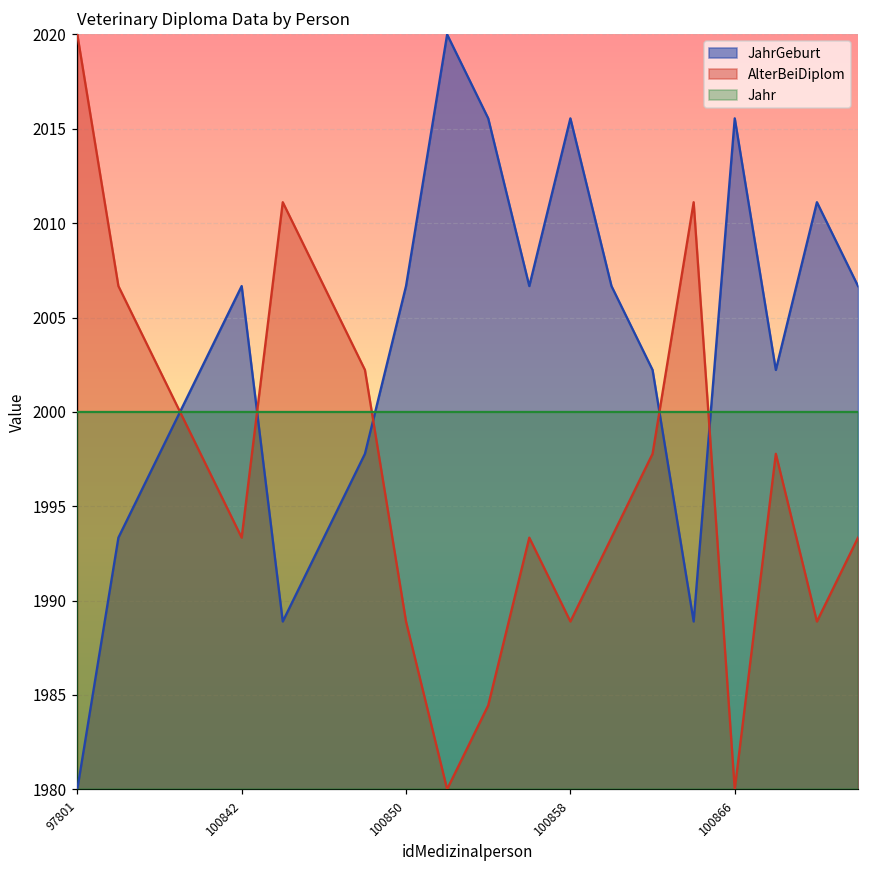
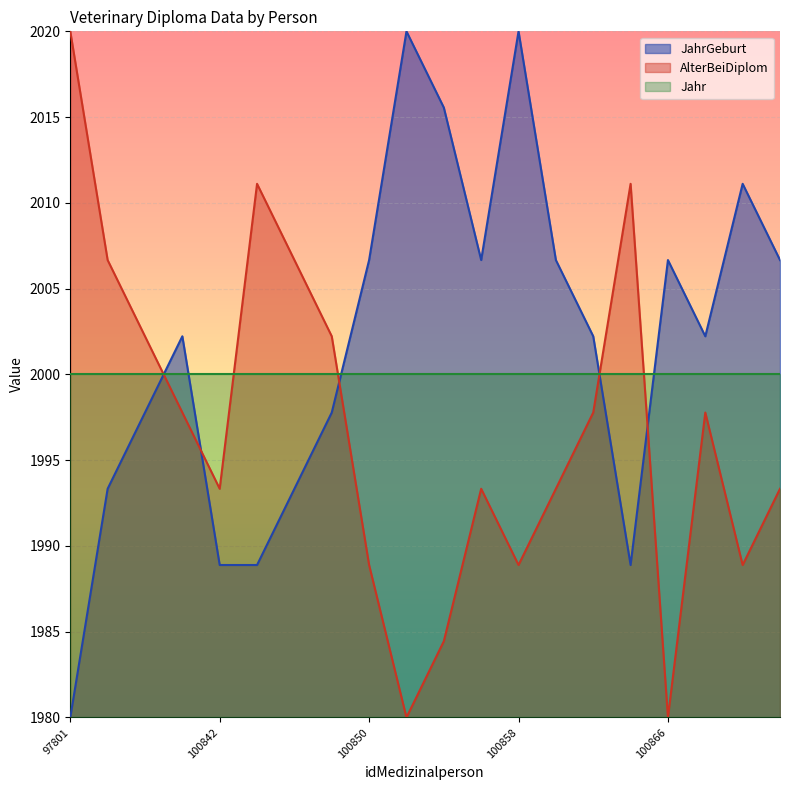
  {
    "JahrGeburt": {
      "97801": 1980.0,
-     "100842": 2006.7,
+     "100842": 1988.9,
      "100850": 2006.7,
-     "100858": 2015.6,
-     "100866": 2015.6
+     "100858": 2020.0,
+     "100866": 2006.7
    },
    "AlterBeiDiplom": {
      "97801": 2020.0,
      "100842": 1993.3,
      "100850": 1988.9,
      "100858": 1988.9,
      "100866": 1980.0
    },
    "Jahr": {
      "97801": 2000.0,
      "100842": 2000.0,
      "100850": 2000.0,
      "100858": 2000.0,
      "100866": 2000.0
    }
  }
